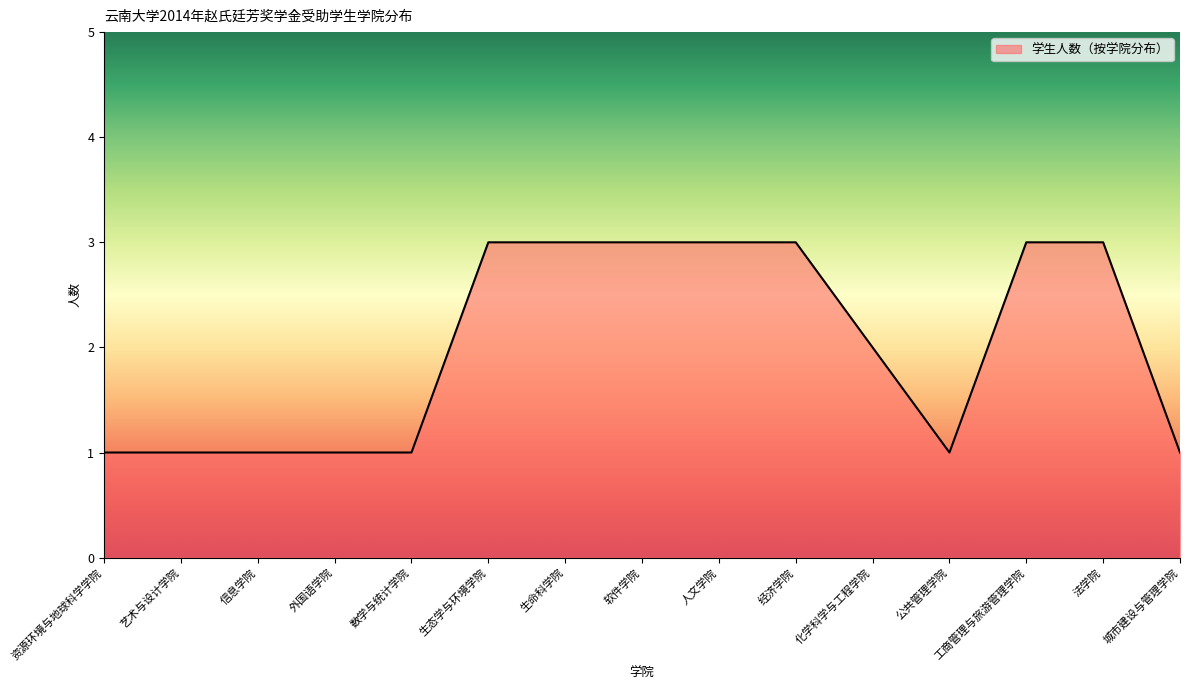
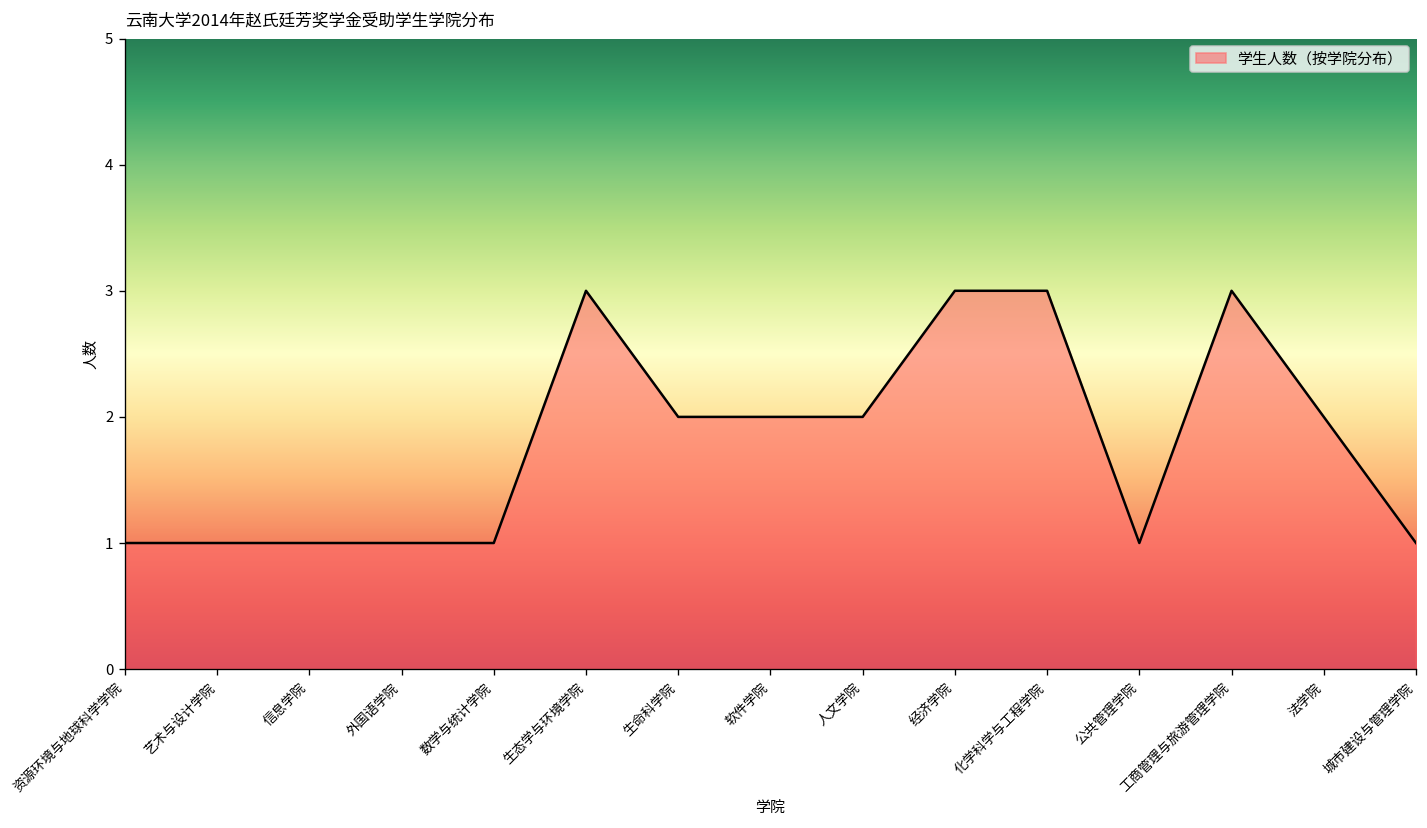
  {
    "资源环境与地球科学学院": 1,
    "艺术与设计学院": 1,
    "信息学院": 1,
    "外国语学院": 1,
    "数学与统计学院": 1,
    "生态学与环境学院": 3,
-   "生命科学院": 3,
-   "软件学院": 3,
-   "人文学院": 3,
+   "生命科学院": 2,
+   "软件学院": 2,
+   "人文学院": 2,
    "经济学院": 3,
-   "化学科学与工程学院": 2,
+   "化学科学与工程学院": 3,
    "公共管理学院": 1,
    "工商管理与旅游管理学院": 3,
-   "法学院": 3,
+   "法学院": 2,
    "城市建设与管理学院": 1
  }
